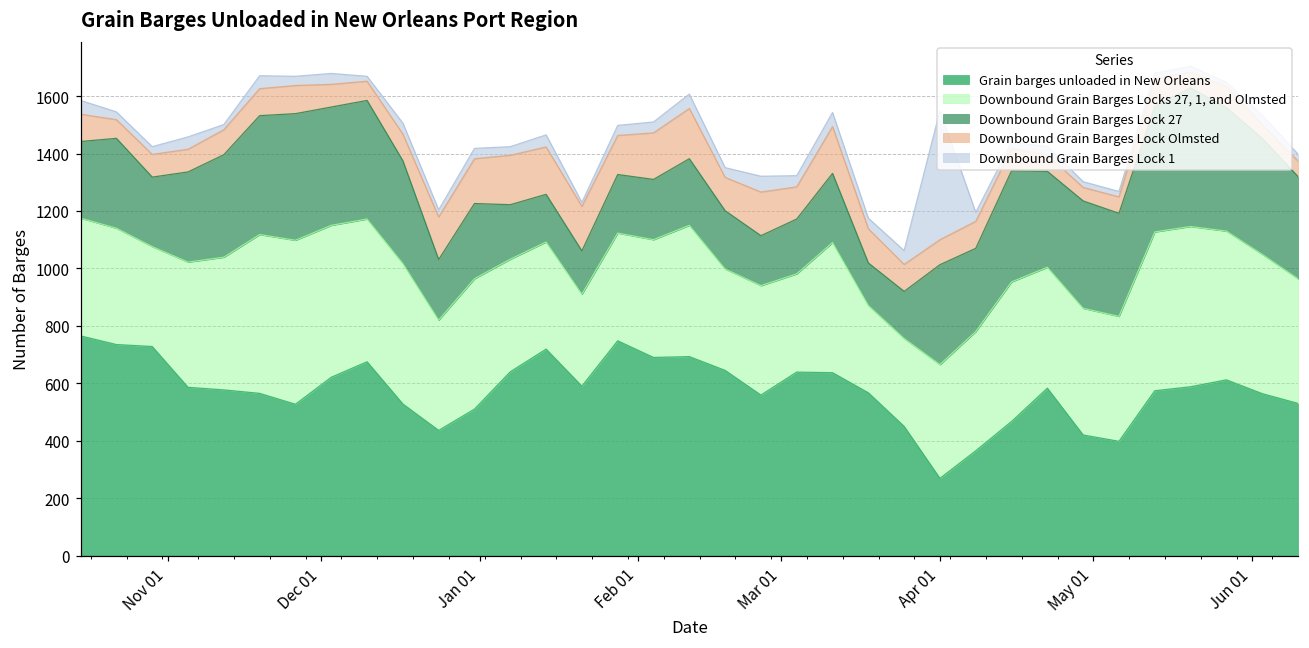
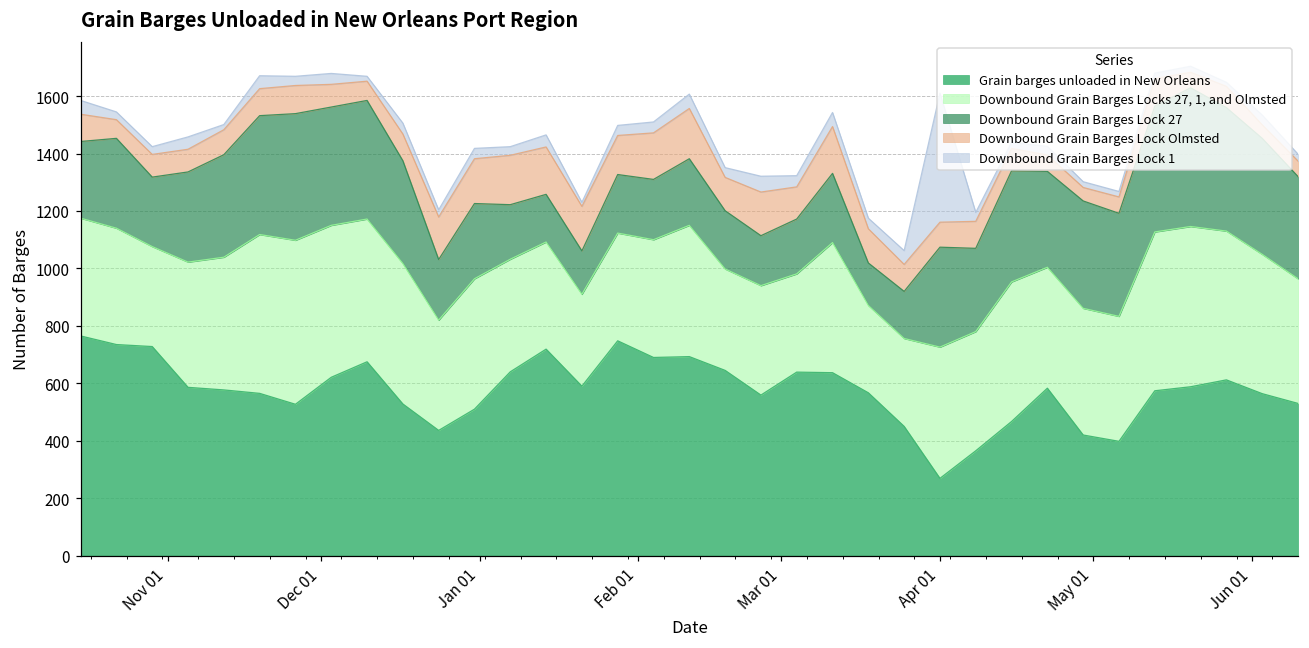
  {
    "Downbound Grain Barges Locks 27, 1, and Olmsted": {
-     "Apr 01": 400
+     "Apr 01": 460
    },
    "Downbound Grain Barges Lock Olmsted": {
      "Apr 01": 90
    }
  }
